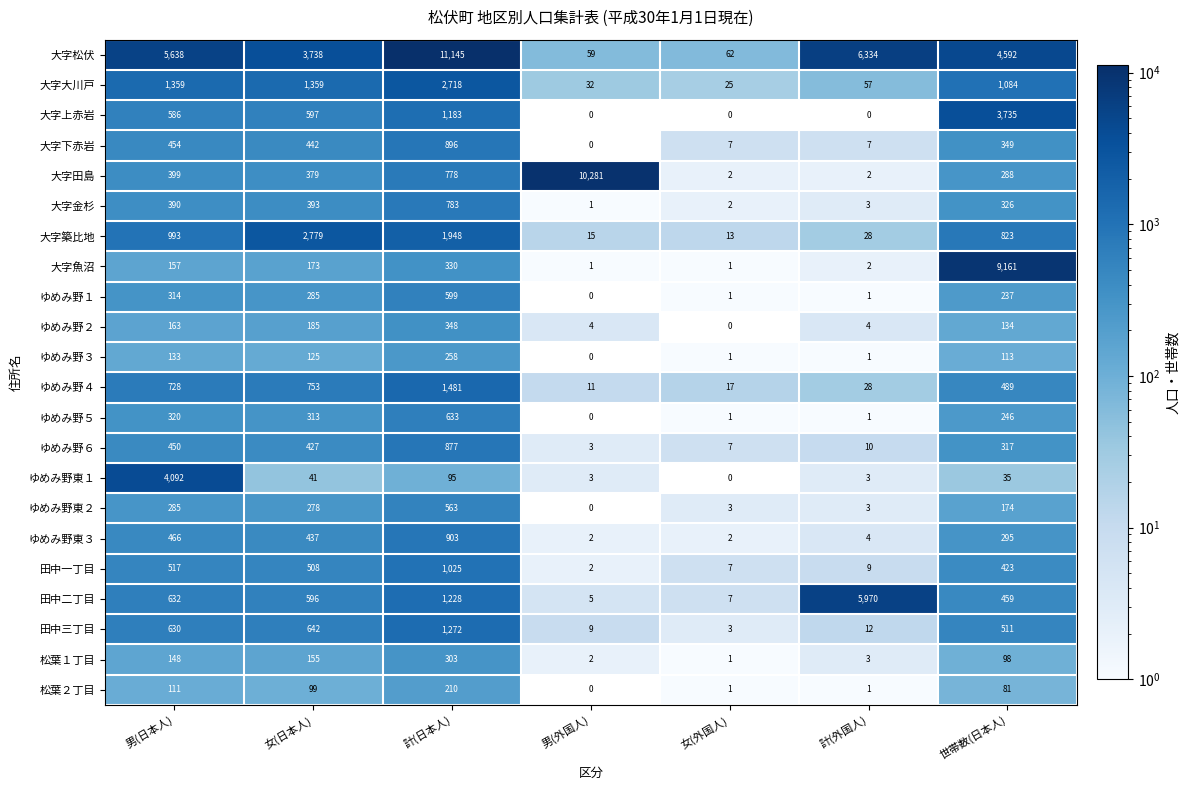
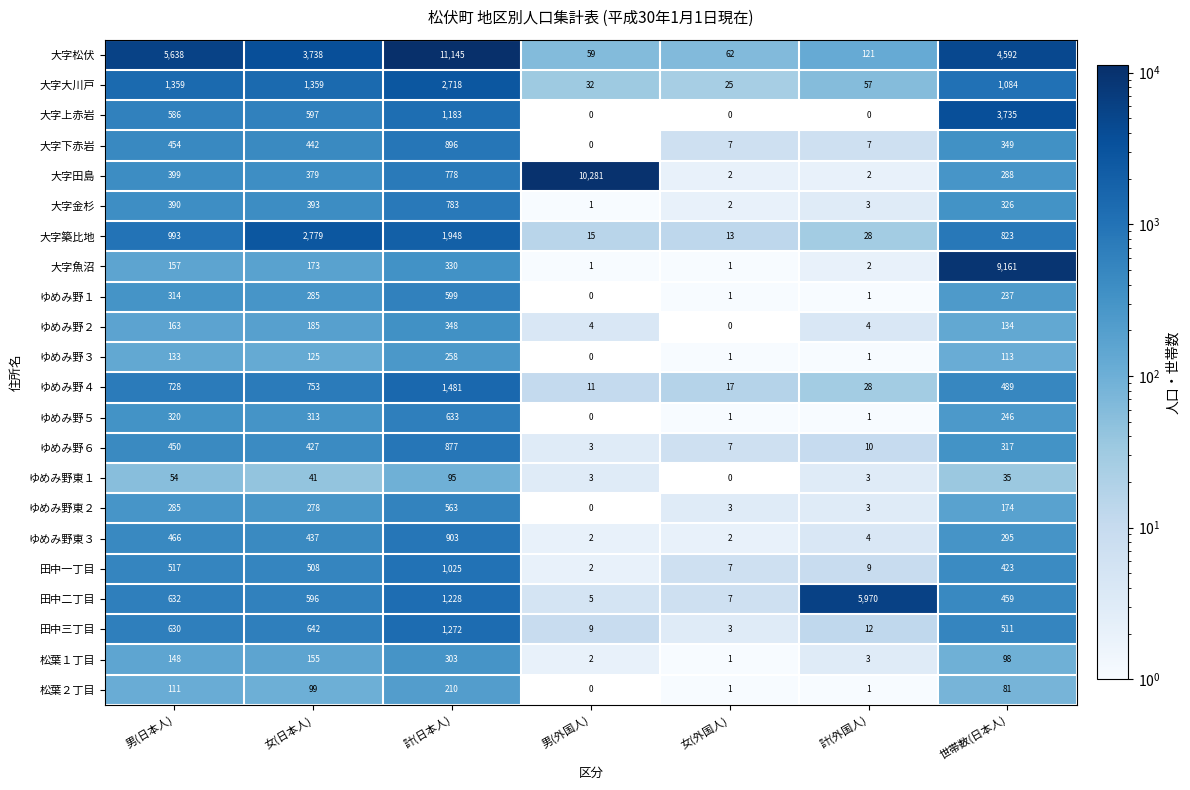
  {
    "大字松伏": {
      "男(日本人)": "5,638",
      "女(日本人)": "3,738",
      "計(日本人)": "11,145",
      "男(外国人)": "59",
      "女(外国人)": "62",
-     "計(外国人)": "6,334",
+     "計(外国人)": "121",
      "世帯数(日本人)": "4,592"
    },
    "大字大川戸": {
      "男(日本人)": "1,359",
      "女(日本人)": "1,359",
      "計(日本人)": "2,718",
      "男(外国人)": "32",
      "女(外国人)": "25",
      "計(外国人)": "57",
      "世帯数(日本人)": "1,084"
    },
    "大字上赤岩": {
      "男(日本人)": "586",
      "女(日本人)": "597",
      "計(日本人)": "1,183",
      "男(外国人)": "0",
      "女(外国人)": "0",
      "計(外国人)": "0",
      "世帯数(日本人)": "3,735"
    },
    "大字下赤岩": {
      "男(日本人)": "454",
      "女(日本人)": "442",
      "計(日本人)": "896",
      "男(外国人)": "0",
      "女(外国人)": "7",
      "計(外国人)": "7",
      "世帯数(日本人)": "349"
    },
    "大字田島": {
      "男(日本人)": "399",
      "女(日本人)": "379",
      "計(日本人)": "778",
      "男(外国人)": "10,281",
      "女(外国人)": "2",
      "計(外国人)": "2",
      "世帯数(日本人)": "288"
    },
    "大字金杉": {
      "男(日本人)": "390",
      "女(日本人)": "393",
      "計(日本人)": "783",
      "男(外国人)": "1",
      "女(外国人)": "2",
      "計(外国人)": "3",
      "世帯数(日本人)": "326"
    },
    "大字築比地": {
      "男(日本人)": "993",
      "女(日本人)": "2,779",
      "計(日本人)": "1,948",
      "男(外国人)": "15",
      "女(外国人)": "13",
      "計(外国人)": "28",
      "世帯数(日本人)": "823"
    },
    "大字魚沼": {
      "男(日本人)": "157",
      "女(日本人)": "173",
      "計(日本人)": "330",
      "男(外国人)": "1",
      "女(外国人)": "1",
      "計(外国人)": "2",
      "世帯数(日本人)": "9,161"
    },
    "ゆめみ野１": {
      "男(日本人)": "314",
      "女(日本人)": "285",
      "計(日本人)": "599",
      "男(外国人)": "0",
      "女(外国人)": "1",
      "計(外国人)": "1",
      "世帯数(日本人)": "237"
    },
    "ゆめみ野２": {
      "男(日本人)": "163",
      "女(日本人)": "185",
      "計(日本人)": "348",
      "男(外国人)": "4",
      "女(外国人)": "0",
      "計(外国人)": "4",
      "世帯数(日本人)": "134"
    },
    "ゆめみ野３": {
      "男(日本人)": "133",
      "女(日本人)": "125",
      "計(日本人)": "258",
      "男(外国人)": "0",
      "女(外国人)": "1",
      "計(外国人)": "1",
      "世帯数(日本人)": "113"
    },
    "ゆめみ野４": {
      "男(日本人)": "728",
      "女(日本人)": "753",
      "計(日本人)": "1,481",
      "男(外国人)": "11",
      "女(外国人)": "17",
      "計(外国人)": "28",
      "世帯数(日本人)": "489"
    },
    "ゆめみ野５": {
      "男(日本人)": "320",
      "女(日本人)": "313",
      "計(日本人)": "633",
      "男(外国人)": "0",
      "女(外国人)": "1",
      "計(外国人)": "1",
      "世帯数(日本人)": "246"
    },
    "ゆめみ野６": {
      "男(日本人)": "450",
      "女(日本人)": "427",
      "計(日本人)": "877",
      "男(外国人)": "3",
      "女(外国人)": "7",
      "計(外国人)": "10",
      "世帯数(日本人)": "317"
    },
    "ゆめみ野東１": {
-     "男(日本人)": "4,092",
+     "男(日本人)": "54",
      "女(日本人)": "41",
      "計(日本人)": "95",
      "男(外国人)": "3",
      "女(外国人)": "0",
      "計(外国人)": "3",
      "世帯数(日本人)": "35"
    },
    "ゆめみ野東２": {
      "男(日本人)": "285",
      "女(日本人)": "278",
      "計(日本人)": "563",
      "男(外国人)": "0",
      "女(外国人)": "3",
      "計(外国人)": "3",
      "世帯数(日本人)": "174"
    },
    "ゆめみ野東３": {
      "男(日本人)": "466",
      "女(日本人)": "437",
      "計(日本人)": "903",
      "男(外国人)": "2",
      "女(外国人)": "2",
      "計(外国人)": "4",
      "世帯数(日本人)": "295"
    },
    "田中一丁目": {
      "男(日本人)": "517",
      "女(日本人)": "508",
      "計(日本人)": "1,025",
      "男(外国人)": "2",
      "女(外国人)": "7",
      "計(外国人)": "9",
      "世帯数(日本人)": "423"
    },
    "田中二丁目": {
      "男(日本人)": "632",
      "女(日本人)": "596",
      "計(日本人)": "1,228",
      "男(外国人)": "5",
      "女(外国人)": "7",
      "計(外国人)": "5,970",
      "世帯数(日本人)": "459"
    },
    "田中三丁目": {
      "男(日本人)": "630",
      "女(日本人)": "642",
      "計(日本人)": "1,272",
      "男(外国人)": "9",
      "女(外国人)": "3",
      "計(外国人)": "12",
      "世帯数(日本人)": "511"
    },
    "松葉１丁目": {
      "男(日本人)": "148",
      "女(日本人)": "155",
      "計(日本人)": "303",
      "男(外国人)": "2",
      "女(外国人)": "1",
      "計(外国人)": "3",
      "世帯数(日本人)": "98"
    },
    "松葉２丁目": {
      "男(日本人)": "111",
      "女(日本人)": "99",
      "計(日本人)": "210",
      "男(外国人)": "0",
      "女(外国人)": "1",
      "計(外国人)": "1",
      "世帯数(日本人)": "81"
    }
  }
